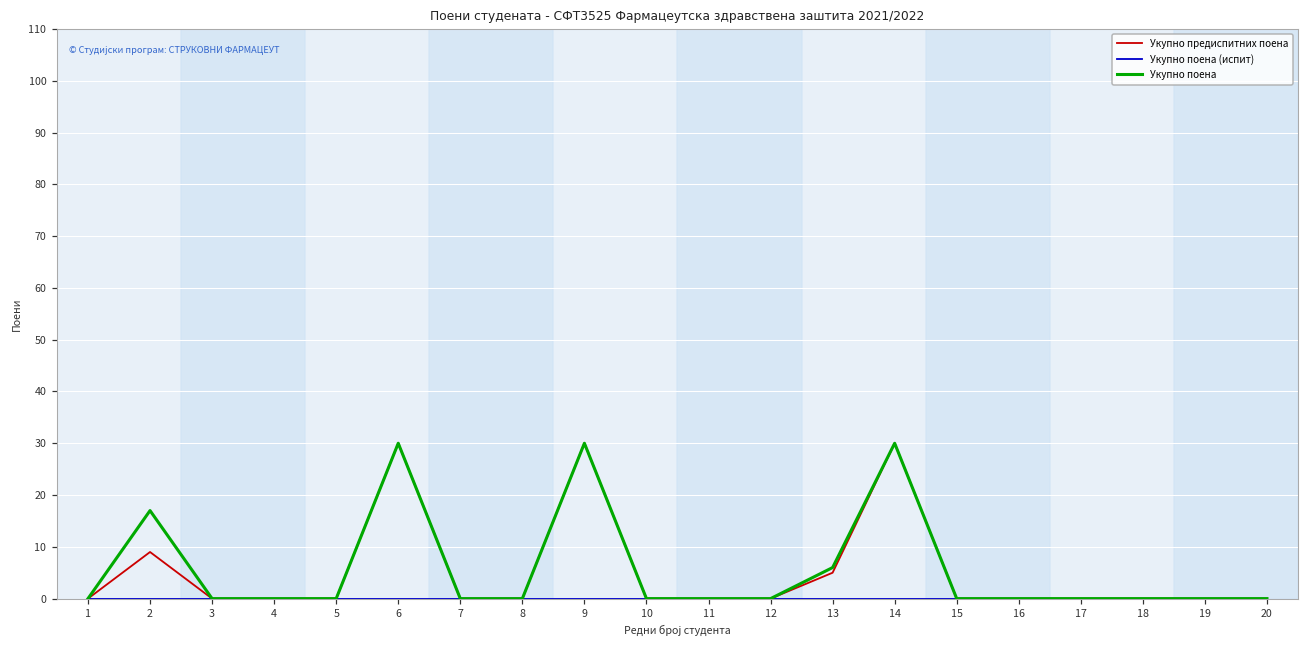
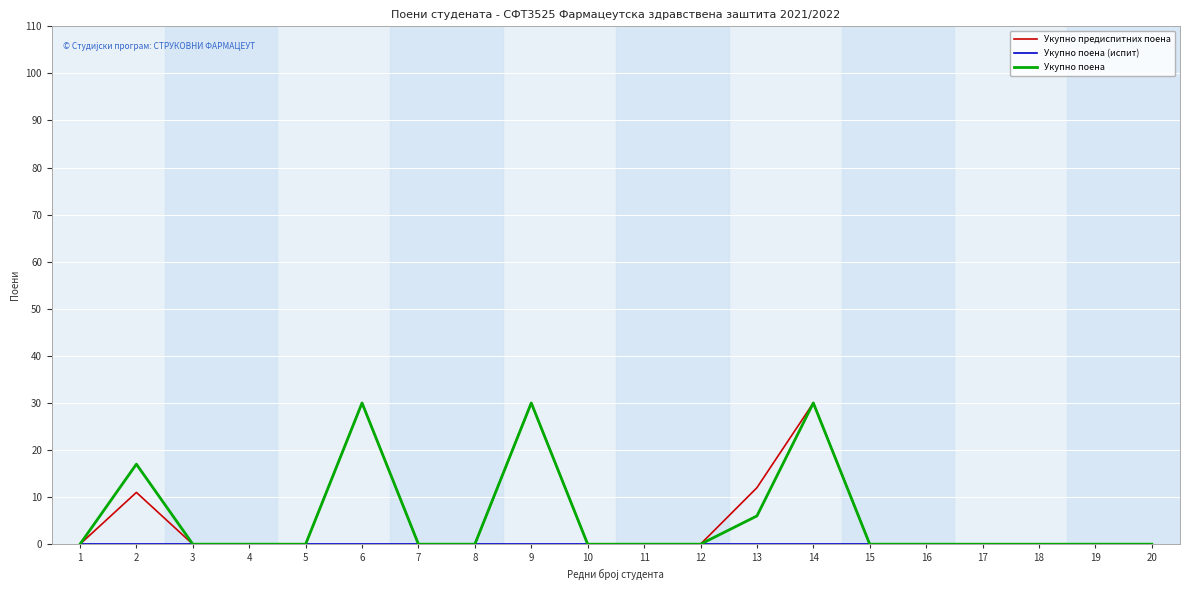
  {
    "Укупно предиспитних поена": {
-     "2": 9,
-     "13": 5
+     "2": 11,
+     "13": 12
    },
    "Укупно поена (испит)": {
      "2": 0,
      "6": 0,
      "9": 0,
      "13": 0,
      "14": 0
    },
    "Укупно поена": {
      "2": 17,
      "13": 6
    }
  }
